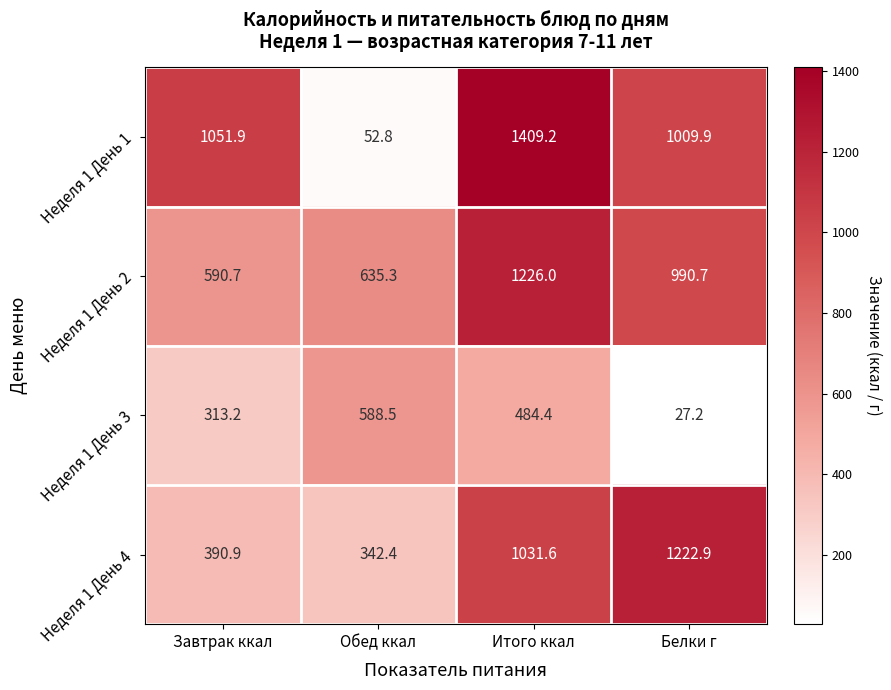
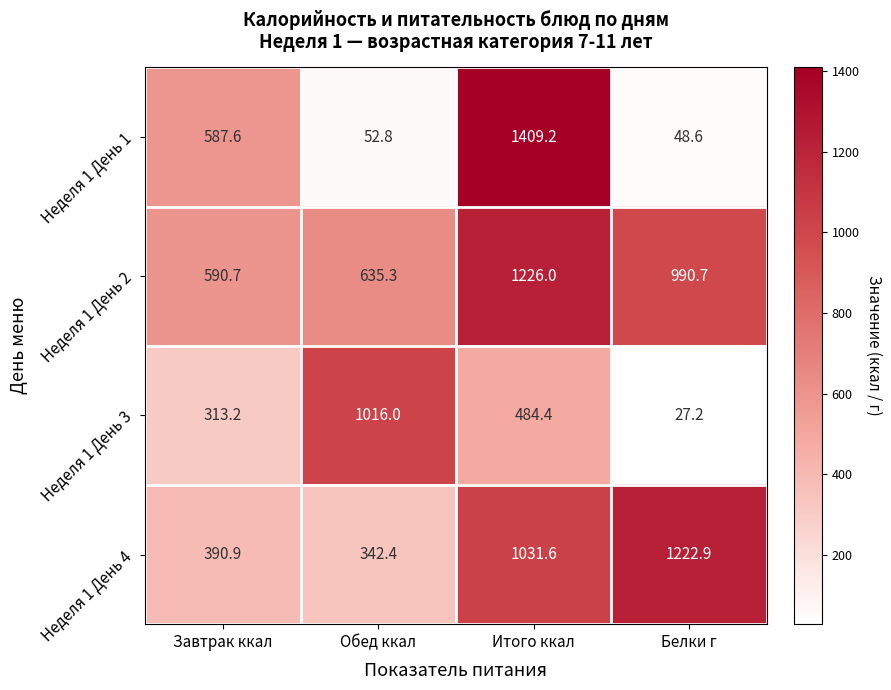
  {
    "Неделя 1 День 1": {
-     "Завтрак ккал": 1051.9,
+     "Завтрак ккал": 587.6,
      "Обед ккал": 52.8,
      "Итого ккал": 1409.2,
-     "Белки г": 1009.9
+     "Белки г": 48.6
    },
    "Неделя 1 День 2": {
      "Завтрак ккал": 590.7,
      "Обед ккал": 635.3,
      "Итого ккал": 1226.0,
      "Белки г": 990.7
    },
    "Неделя 1 День 3": {
      "Завтрак ккал": 313.2,
-     "Обед ккал": 588.5,
+     "Обед ккал": 1016.0,
      "Итого ккал": 484.4,
      "Белки г": 27.2
    },
    "Неделя 1 День 4": {
      "Завтрак ккал": 390.9,
      "Обед ккал": 342.4,
      "Итого ккал": 1031.6,
      "Белки г": 1222.9
    }
  }
